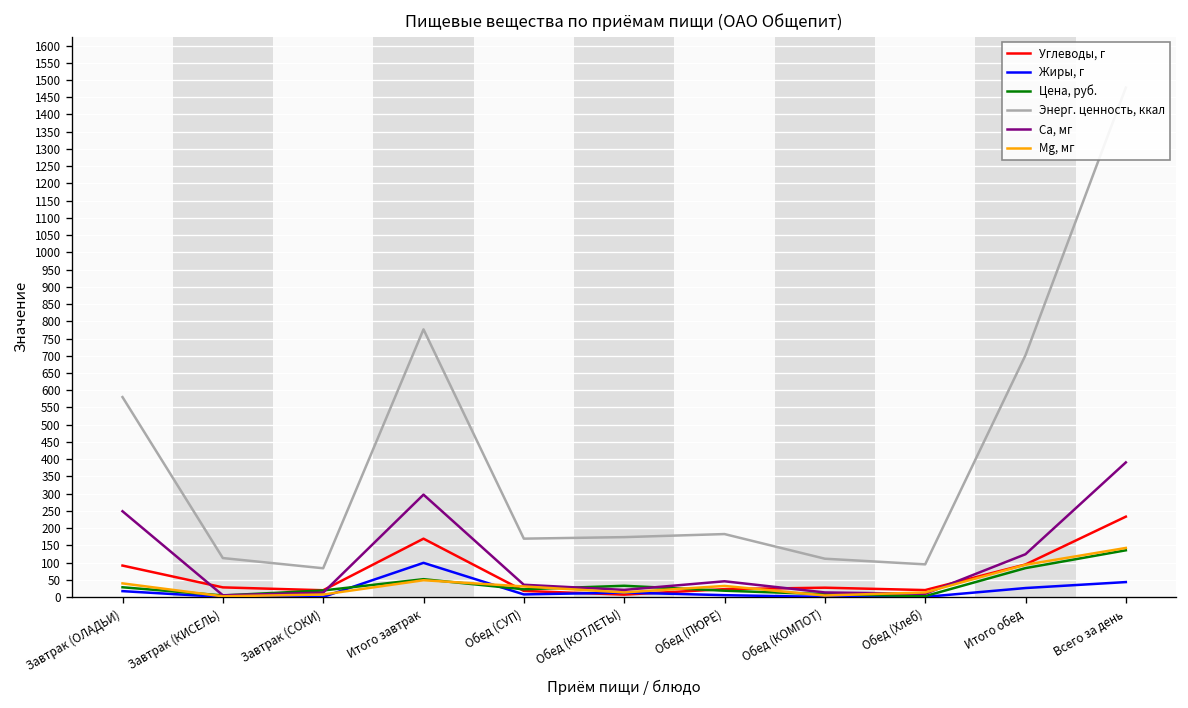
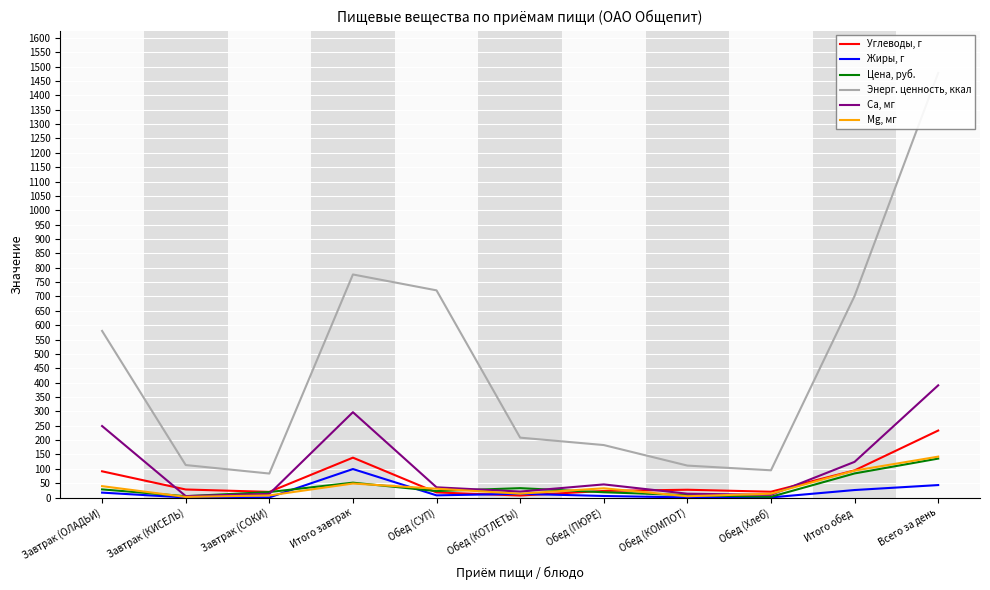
  {
    "Углеводы, г": {
      "Завтрак (ОЛАДЬИ)": 90,
      "Завтрак (КИСЕЛЬ)": 30,
-     "Итого завтрак": 170,
+     "Итого завтрак": 140,
      "Обед (КОМПОТ)": 30,
      "Всего за день": 230
    },
    "Жиры, г": {
      "Завтрак (ОЛАДЬИ)": 20,
      "Итого завтрак": 100,
      "Обед (СУП)": 10,
      "Обед (ПЮРЕ)": 10,
      "Итого обед": 30,
      "Всего за день": 40
    },
    "Цена, руб.": {
      "Завтрак (ОЛАДЬИ)": 30,
      "Обед (КОТЛЕТЫ)": 30,
      "Итого обед": 80
    },
    "Энерг. ценность, ккал": {
      "Завтрак (ОЛАДЬИ)": 580,
      "Завтрак (КИСЕЛЬ)": 110,
      "Завтрак (СОКИ)": 80,
      "Итого завтрак": 780,
-     "Обед (СУП)": 170,
-     "Обед (КОТЛЕТЫ)": 170,
+     "Обед (СУП)": 720,
+     "Обед (КОТЛЕТЫ)": 210,
      "Обед (ПЮРЕ)": 180,
      "Обед (КОМПОТ)": 110,
      "Обед (Хлеб)": 90,
      "Итого обед": 700
    },
    "Са, мг": {
      "Завтрак (ОЛАДЬИ)": 250,
      "Итого завтрак": 300,
      "Обед (ПЮРЕ)": 50,
      "Итого обед": 120,
      "Всего за день": 390
    },
    "Mg, мг": {
      "Завтрак (ОЛАДЬИ)": 40,
      "Обед (ПЮРЕ)": 30
    }
  }
